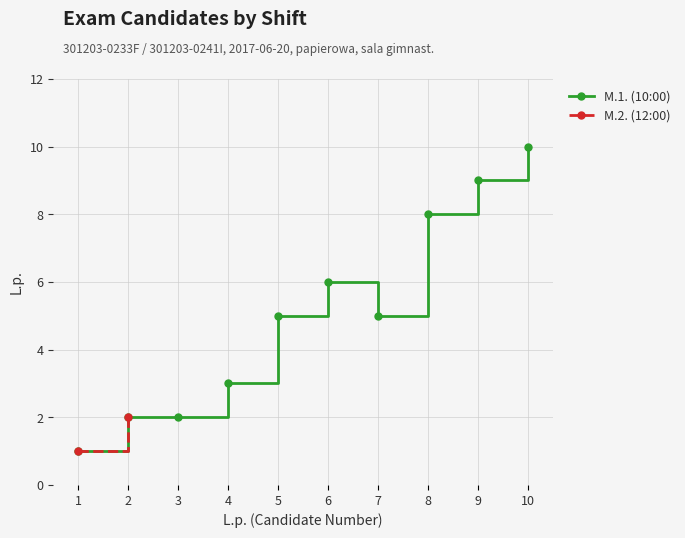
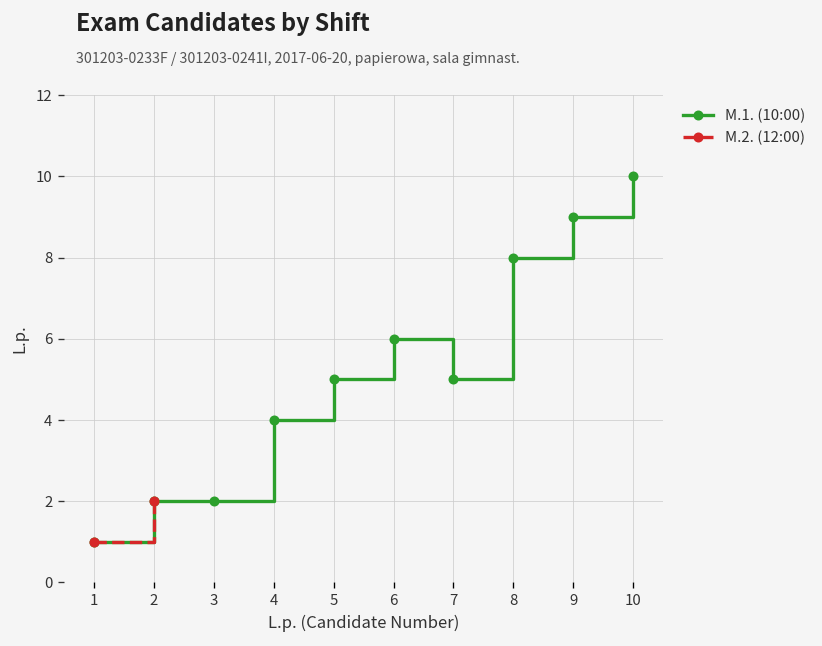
  {
    "M.1. (10:00)": {
      "3": 2,
-     "4": 3,
+     "4": 4,
      "5": 5,
      "6": 6,
      "7": 5,
      "8": 8,
      "9": 9,
      "10": 10
    }
  }
